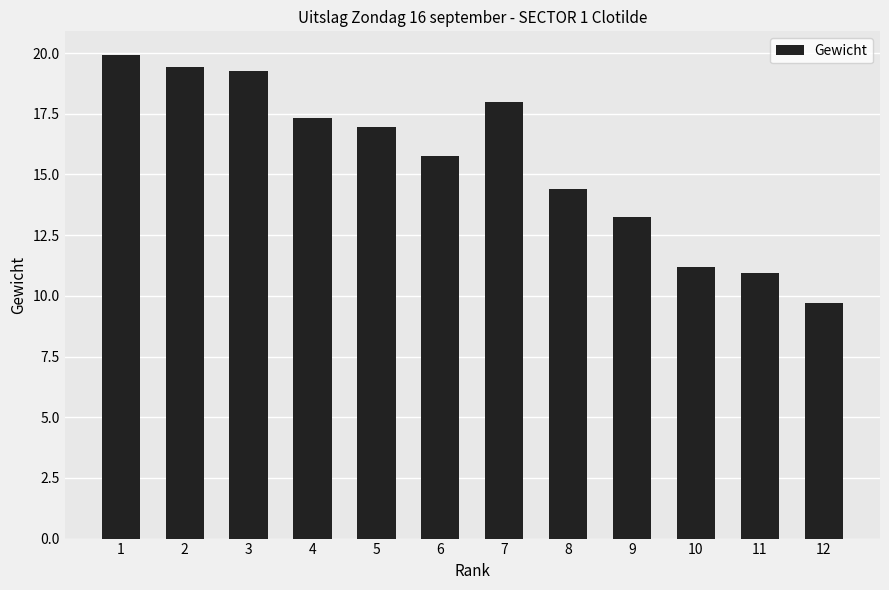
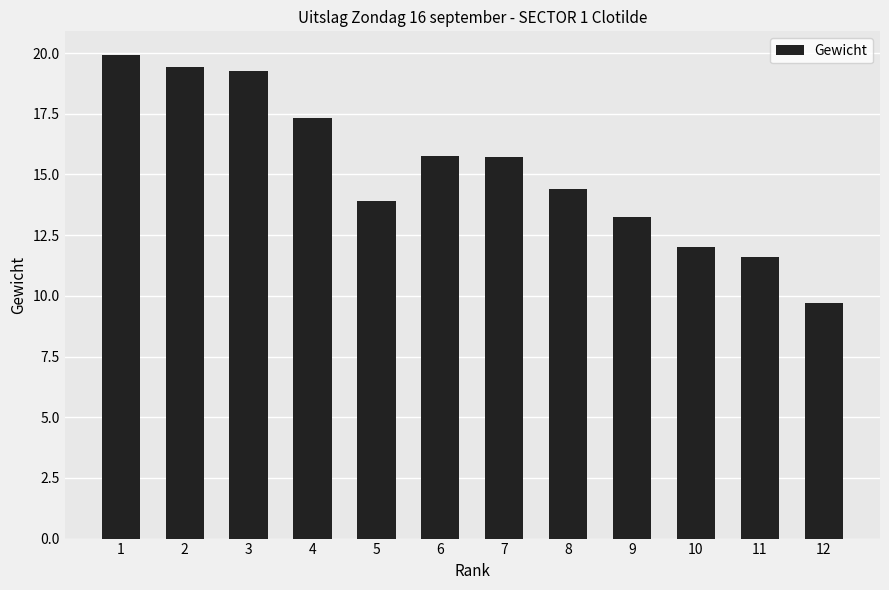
  {
    "1": 19.9,
    "2": 19.4,
    "3": 19.3,
    "4": 17.3,
-   "5": 16.9,
+   "5": 13.9,
    "6": 15.8,
-   "7": 18.0,
+   "7": 15.7,
    "8": 14.4,
    "9": 13.3,
-   "10": 11.2,
-   "11": 10.9,
+   "10": 12.0,
+   "11": 11.6,
    "12": 9.7
  }
